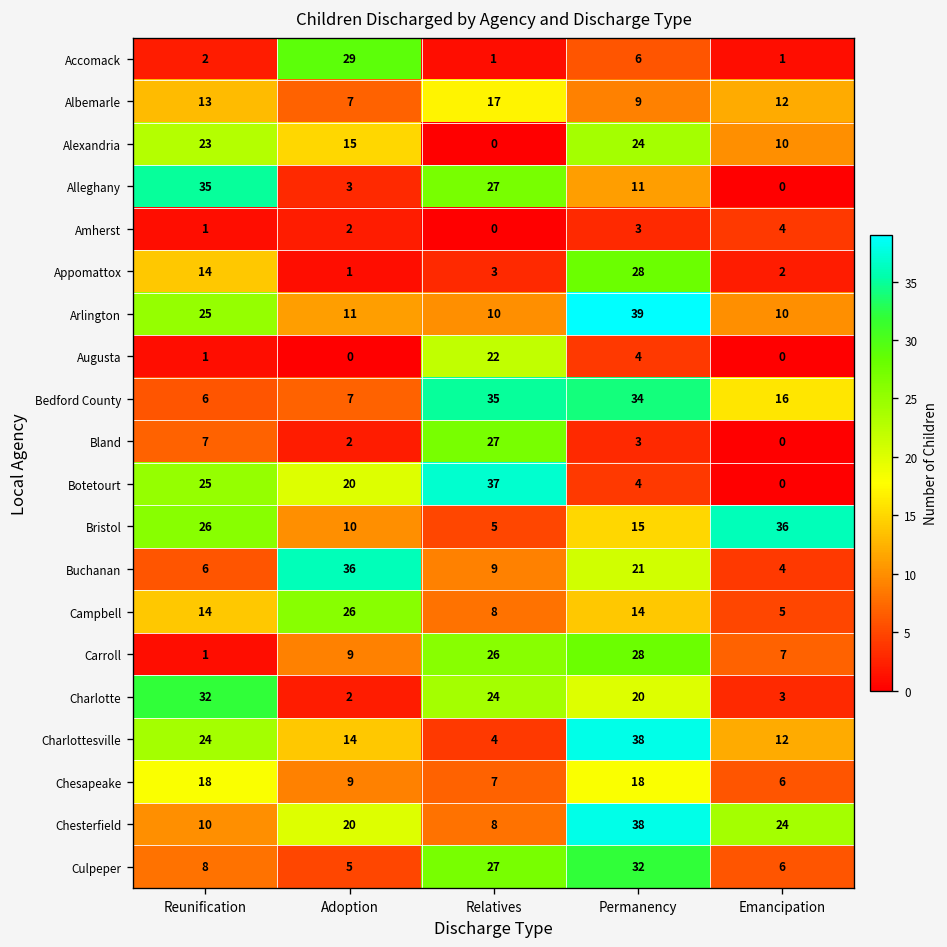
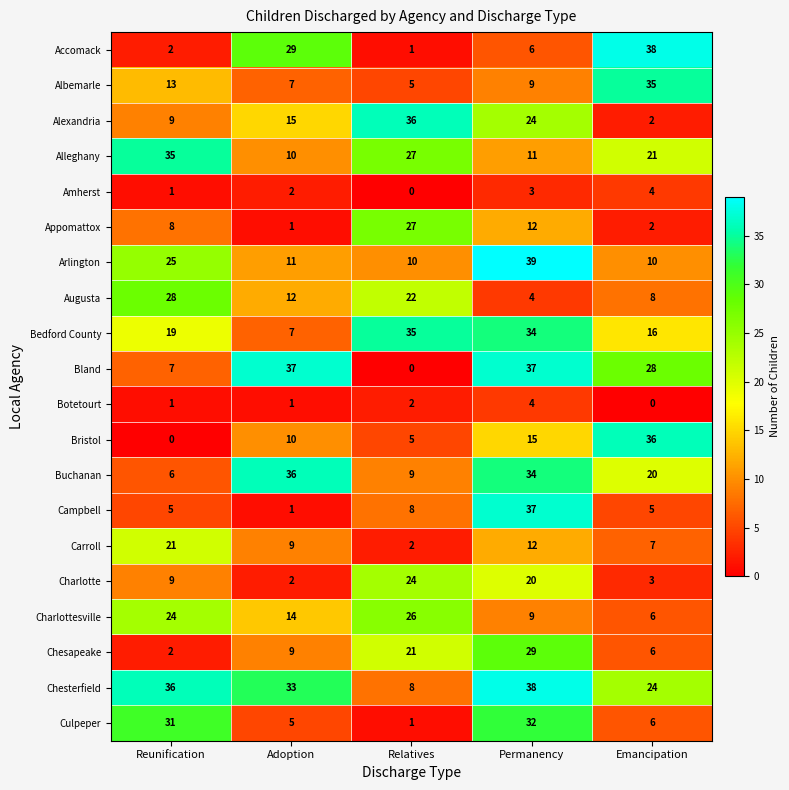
  {
    "Accomack": {
      "Reunification": 2,
      "Adoption": 29,
      "Relatives": 1,
      "Permanency": 6,
-     "Emancipation": 1
+     "Emancipation": 38
    },
    "Albemarle": {
      "Reunification": 13,
      "Adoption": 7,
-     "Relatives": 17,
+     "Relatives": 5,
      "Permanency": 9,
-     "Emancipation": 12
+     "Emancipation": 35
    },
    "Alexandria": {
-     "Reunification": 23,
+     "Reunification": 9,
      "Adoption": 15,
-     "Relatives": 0,
+     "Relatives": 36,
      "Permanency": 24,
-     "Emancipation": 10
+     "Emancipation": 2
    },
    "Alleghany": {
      "Reunification": 35,
-     "Adoption": 3,
+     "Adoption": 10,
      "Relatives": 27,
      "Permanency": 11,
-     "Emancipation": 0
+     "Emancipation": 21
    },
    "Amherst": {
      "Reunification": 1,
      "Adoption": 2,
      "Relatives": 0,
      "Permanency": 3,
      "Emancipation": 4
    },
    "Appomattox": {
-     "Reunification": 14,
+     "Reunification": 8,
      "Adoption": 1,
-     "Relatives": 3,
-     "Permanency": 28,
+     "Relatives": 27,
+     "Permanency": 12,
      "Emancipation": 2
    },
    "Arlington": {
      "Reunification": 25,
      "Adoption": 11,
      "Relatives": 10,
      "Permanency": 39,
      "Emancipation": 10
    },
    "Augusta": {
-     "Reunification": 1,
-     "Adoption": 0,
+     "Reunification": 28,
+     "Adoption": 12,
      "Relatives": 22,
      "Permanency": 4,
-     "Emancipation": 0
+     "Emancipation": 8
    },
    "Bedford County": {
-     "Reunification": 6,
+     "Reunification": 19,
      "Adoption": 7,
      "Relatives": 35,
      "Permanency": 34,
      "Emancipation": 16
    },
    "Bland": {
      "Reunification": 7,
-     "Adoption": 2,
-     "Relatives": 27,
-     "Permanency": 3,
-     "Emancipation": 0
+     "Adoption": 37,
+     "Relatives": 0,
+     "Permanency": 37,
+     "Emancipation": 28
    },
    "Botetourt": {
-     "Reunification": 25,
-     "Adoption": 20,
-     "Relatives": 37,
+     "Reunification": 1,
+     "Adoption": 1,
+     "Relatives": 2,
      "Permanency": 4,
      "Emancipation": 0
    },
    "Bristol": {
-     "Reunification": 26,
+     "Reunification": 0,
      "Adoption": 10,
      "Relatives": 5,
      "Permanency": 15,
      "Emancipation": 36
    },
    "Buchanan": {
      "Reunification": 6,
      "Adoption": 36,
      "Relatives": 9,
-     "Permanency": 21,
-     "Emancipation": 4
+     "Permanency": 34,
+     "Emancipation": 20
    },
    "Campbell": {
-     "Reunification": 14,
-     "Adoption": 26,
+     "Reunification": 5,
+     "Adoption": 1,
      "Relatives": 8,
-     "Permanency": 14,
+     "Permanency": 37,
      "Emancipation": 5
    },
    "Carroll": {
-     "Reunification": 1,
+     "Reunification": 21,
      "Adoption": 9,
-     "Relatives": 26,
-     "Permanency": 28,
+     "Relatives": 2,
+     "Permanency": 12,
      "Emancipation": 7
    },
    "Charlotte": {
-     "Reunification": 32,
+     "Reunification": 9,
      "Adoption": 2,
      "Relatives": 24,
      "Permanency": 20,
      "Emancipation": 3
    },
    "Charlottesville": {
      "Reunification": 24,
      "Adoption": 14,
-     "Relatives": 4,
-     "Permanency": 38,
-     "Emancipation": 12
+     "Relatives": 26,
+     "Permanency": 9,
+     "Emancipation": 6
    },
    "Chesapeake": {
-     "Reunification": 18,
+     "Reunification": 2,
      "Adoption": 9,
-     "Relatives": 7,
-     "Permanency": 18,
+     "Relatives": 21,
+     "Permanency": 29,
      "Emancipation": 6
    },
    "Chesterfield": {
-     "Reunification": 10,
-     "Adoption": 20,
+     "Reunification": 36,
+     "Adoption": 33,
      "Relatives": 8,
      "Permanency": 38,
      "Emancipation": 24
    },
    "Culpeper": {
-     "Reunification": 8,
+     "Reunification": 31,
      "Adoption": 5,
-     "Relatives": 27,
+     "Relatives": 1,
      "Permanency": 32,
      "Emancipation": 6
    }
  }
